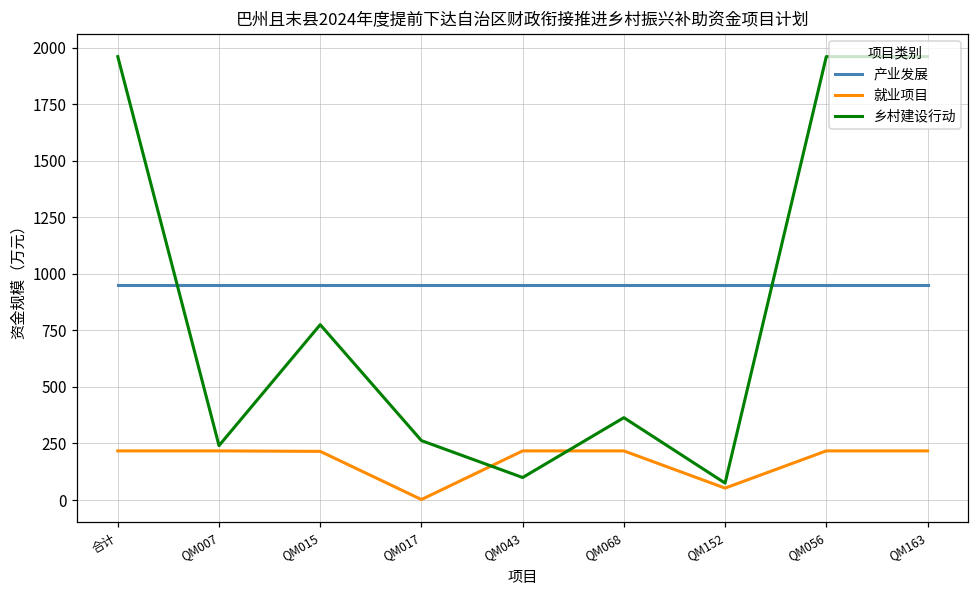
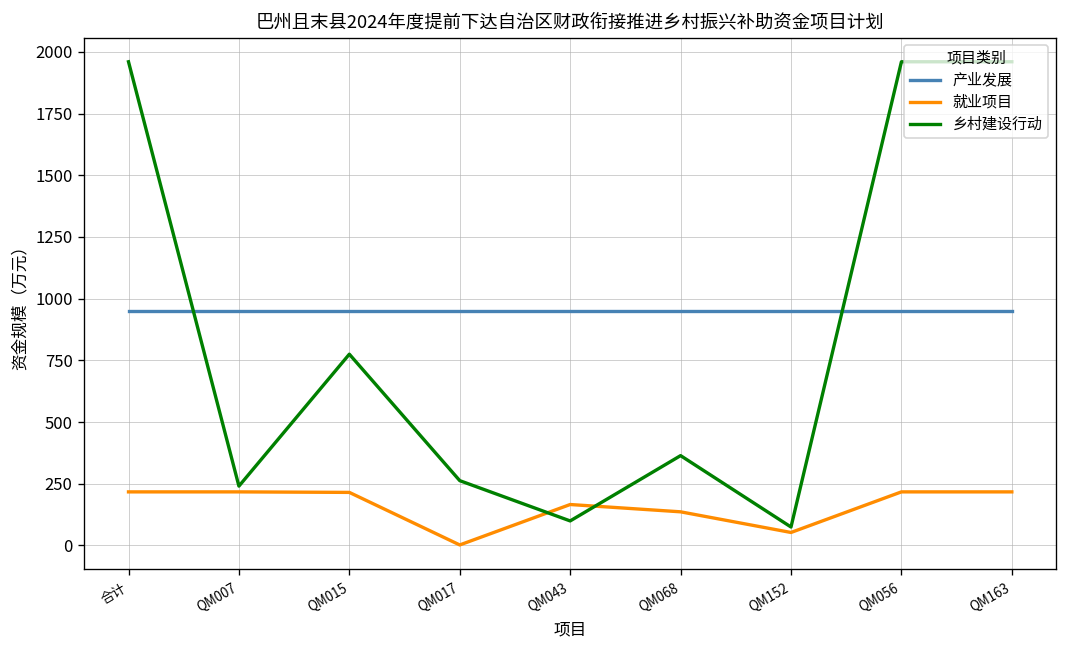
  {
    "产业发展": {
      "合计": 950,
      "QM007": 950,
      "QM015": 950,
      "QM017": 950,
      "QM043": 950,
      "QM068": 950,
      "QM152": 950,
      "QM056": 950,
      "QM163": 950
    },
    "就业项目": {
      "合计": 220,
      "QM007": 220,
      "QM015": 220,
      "QM017": 0,
-     "QM043": 220,
-     "QM068": 220,
+     "QM043": 170,
+     "QM068": 140,
      "QM152": 50,
      "QM056": 220,
      "QM163": 220
    },
    "乡村建设行动": {
      "合计": 1960,
      "QM007": 240,
      "QM015": 780,
      "QM017": 260,
      "QM043": 100,
      "QM068": 360,
      "QM152": 70,
      "QM056": 1960
    }
  }
